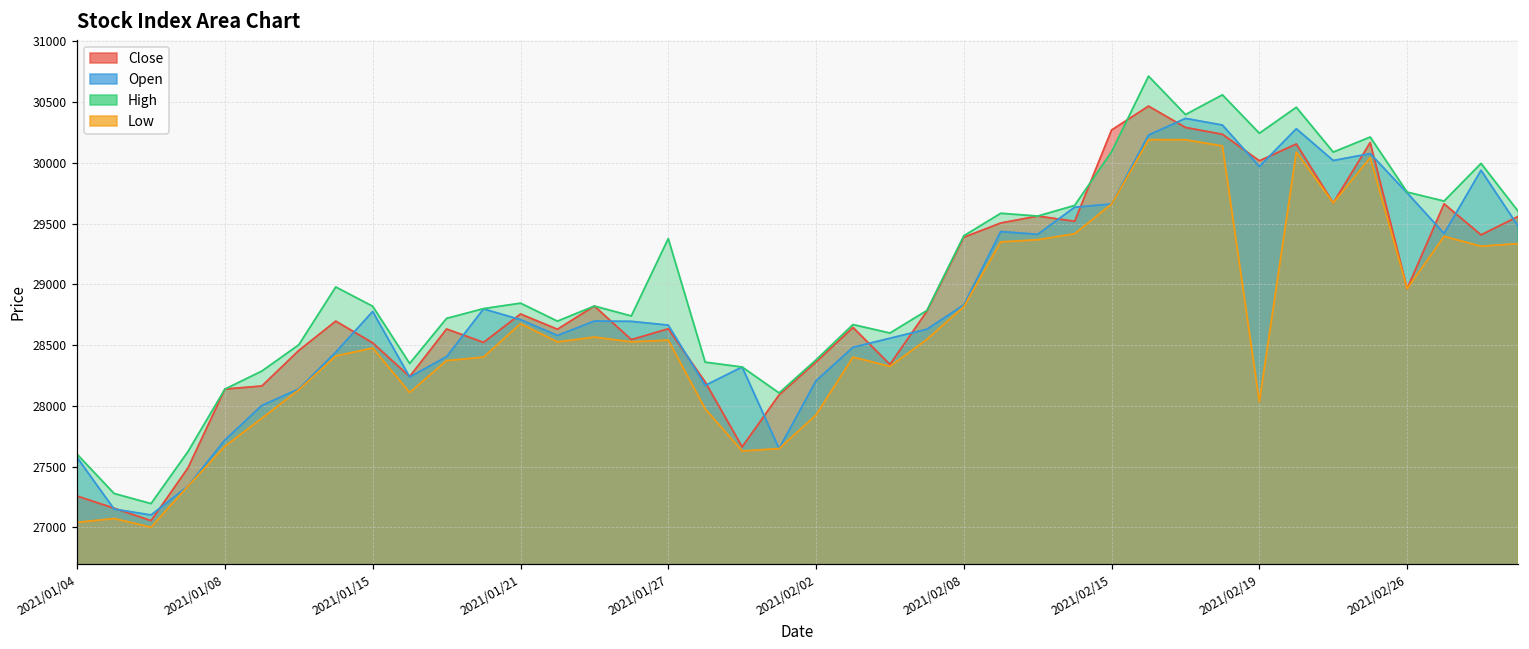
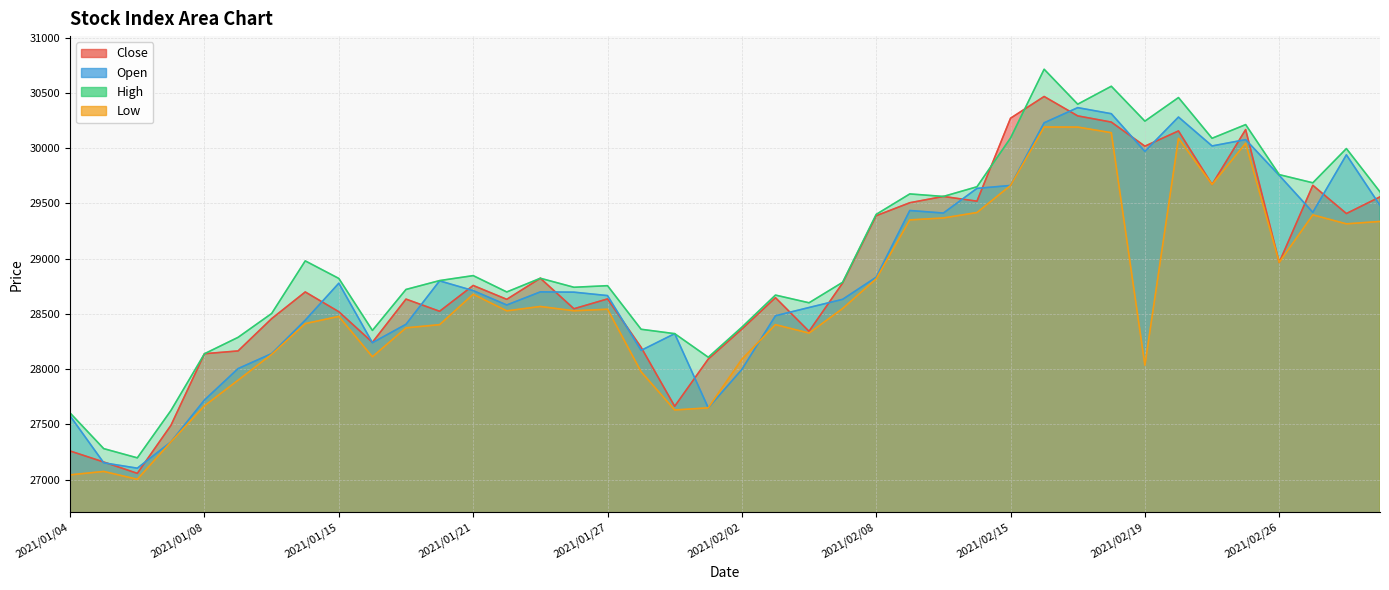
  {
    "Close": {
      "2021/01/04": 27260,
      "2021/01/15": 28520,
      "2021/01/21": 28760,
      "2021/01/27": 28640,
      "2021/02/15": 30270,
      "2021/02/19": 30020
    },
    "Open": {
      "2021/01/04": 27580,
      "2021/01/08": 27720,
      "2021/01/15": 28780,
      "2021/01/21": 28710,
      "2021/01/27": 28670,
-     "2021/02/02": 28210,
+     "2021/02/02": 28000,
      "2021/02/19": 29970
    },
    "High": {
      "2021/01/04": 27600,
      "2021/01/15": 28820,
      "2021/01/21": 28850,
-     "2021/01/27": 29380,
+     "2021/01/27": 28750,
      "2021/02/15": 30090,
      "2021/02/19": 30240
    },
    "Low": {
      "2021/01/04": 27040,
      "2021/01/08": 27670,
      "2021/01/15": 28480,
      "2021/01/21": 28680,
      "2021/01/27": 28540,
-     "2021/02/02": 27930,
+     "2021/02/02": 28090,
      "2021/02/19": 28040
    }
  }
